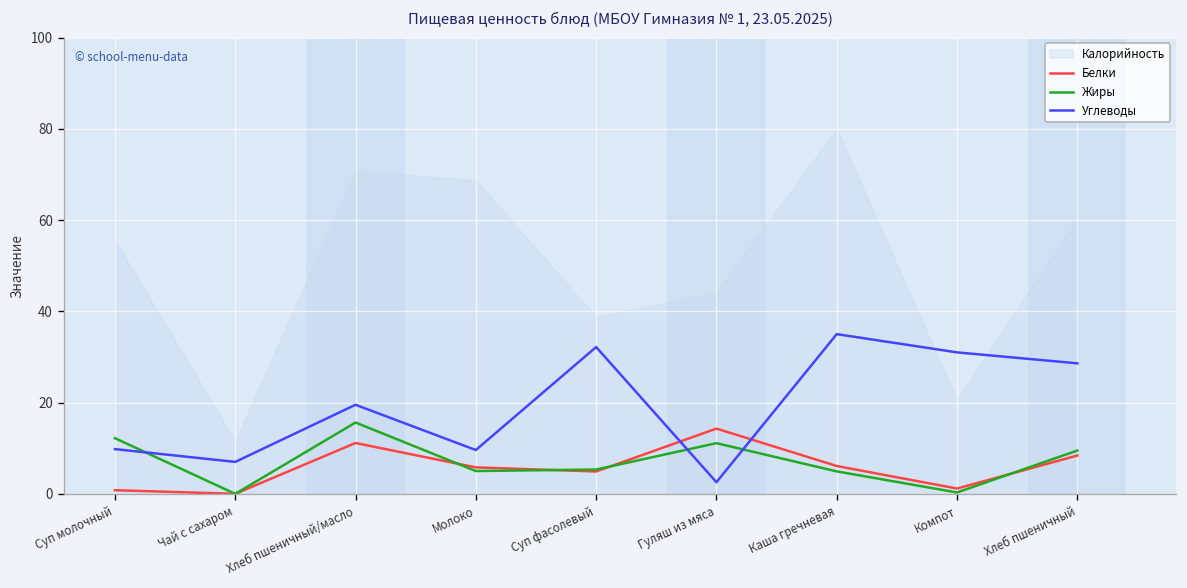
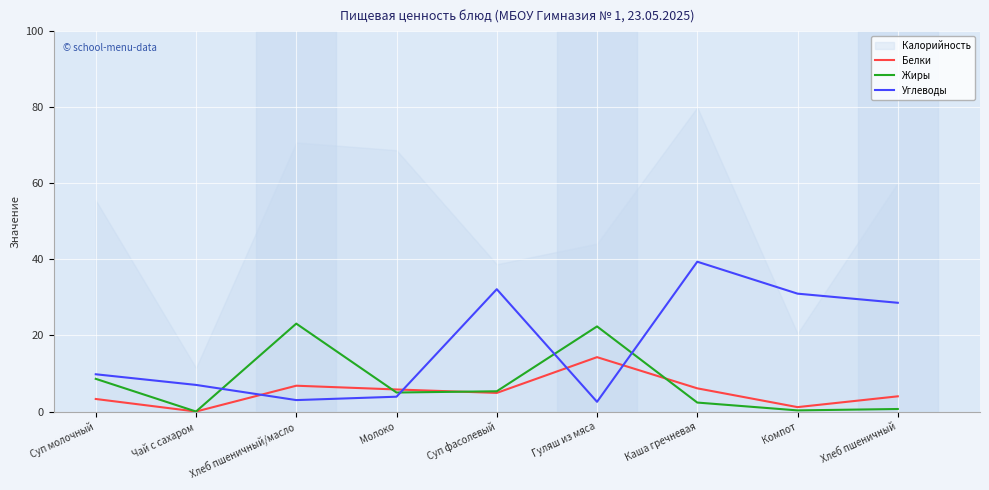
  {
    "Белки": {
-     "Суп молочный": 1,
-     "Хлеб пшеничный/масло": 11,
+     "Суп молочный": 3,
+     "Хлеб пшеничный/масло": 7,
      "Молоко": 6,
      "Гуляш из мяса": 14,
      "Каша гречневая": 6,
      "Компот": 1,
-     "Хлеб пшеничный": 8
+     "Хлеб пшеничный": 4
    },
    "Калорийность": {
      "Суп молочный": 56,
      "Чай с сахаром": 12,
      "Хлеб пшеничный/масло": 71,
      "Молоко": 69,
      "Суп фасолевый": 39,
      "Гуляш из мяса": 44,
      "Каша гречневая": 80,
      "Компот": 21,
      "Хлеб пшеничный": 60
    },
    "Жиры": {
-     "Суп молочный": 12,
-     "Хлеб пшеничный/масло": 16,
+     "Суп молочный": 9,
+     "Хлеб пшеничный/масло": 23,
      "Молоко": 5,
-     "Гуляш из мяса": 11,
-     "Каша гречневая": 5,
+     "Гуляш из мяса": 22,
+     "Каша гречневая": 2,
      "Компот": 0,
-     "Хлеб пшеничный": 9
+     "Хлеб пшеничный": 1
    },
    "Углеводы": {
      "Суп молочный": 10,
      "Чай с сахаром": 7,
-     "Хлеб пшеничный/масло": 20,
-     "Молоко": 10,
+     "Хлеб пшеничный/масло": 3,
+     "Молоко": 4,
      "Суп фасолевый": 32,
      "Гуляш из мяса": 3,
-     "Каша гречневая": 35,
+     "Каша гречневая": 39,
      "Компот": 31,
      "Хлеб пшеничный": 29
    }
  }
